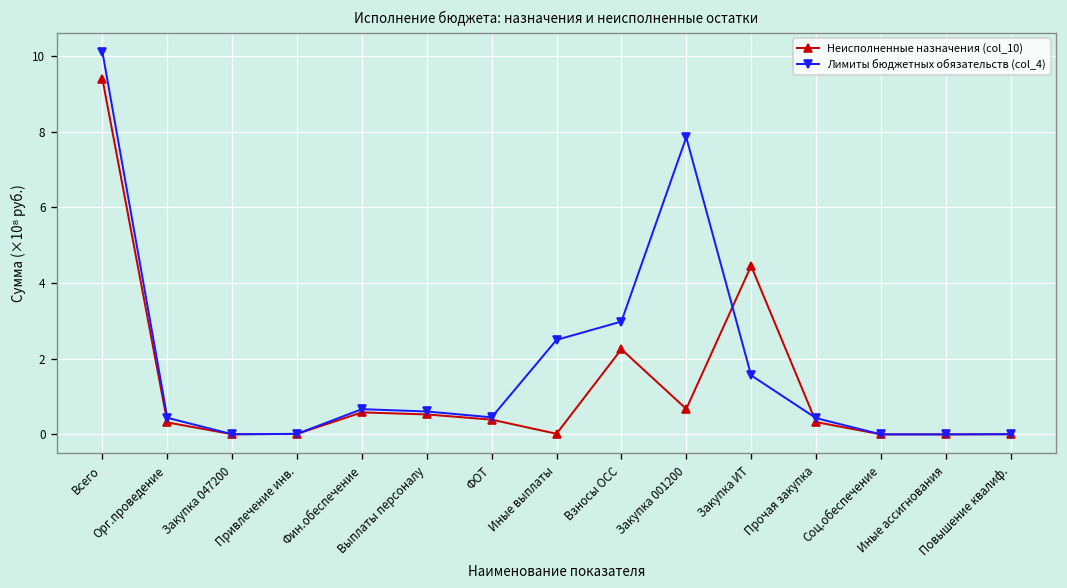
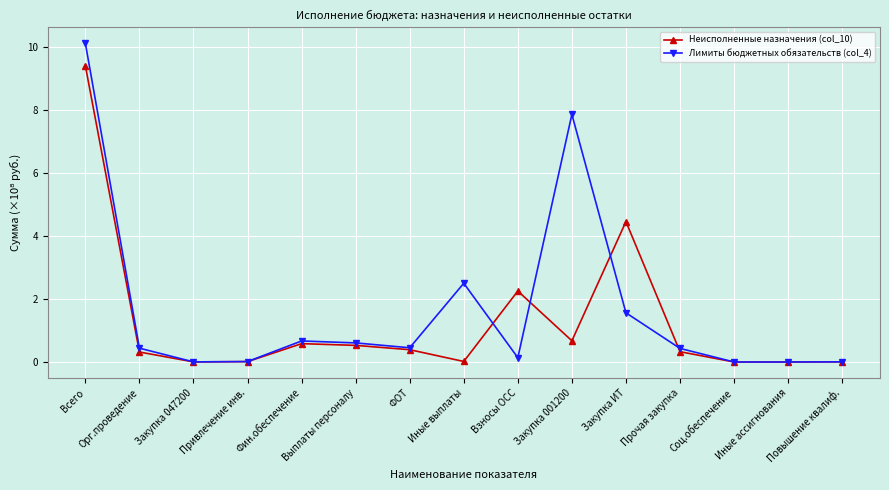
  {
    "Неисполненные назначения (col_10)": {
      "Всего": 9.4,
      "Орг.проведение": 0.3,
      "Фин.обеспечение": 0.6,
      "Иные выплаты": 0.0,
      "Взносы ОСС": 2.2,
      "Закупка 001200": 0.7,
      "Закупка ИТ": 4.5,
      "Прочая закупка": 0.3
    },
    "Лимиты бюджетных обязательств (col_4)": {
      "Всего": 10.1,
      "Орг.проведение": 0.4,
      "Фин.обеспечение": 0.7,
      "Иные выплаты": 2.5,
-     "Взносы ОСС": 3.0,
+     "Взносы ОСС": 0.1,
      "Закупка 001200": 7.8,
      "Закупка ИТ": 1.6,
      "Прочая закупка": 0.4
    }
  }
